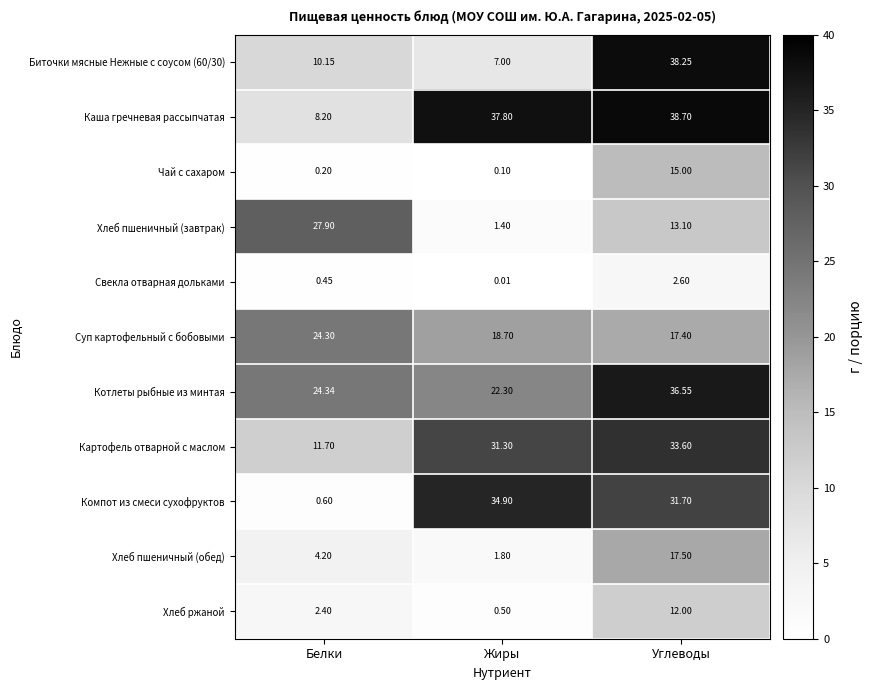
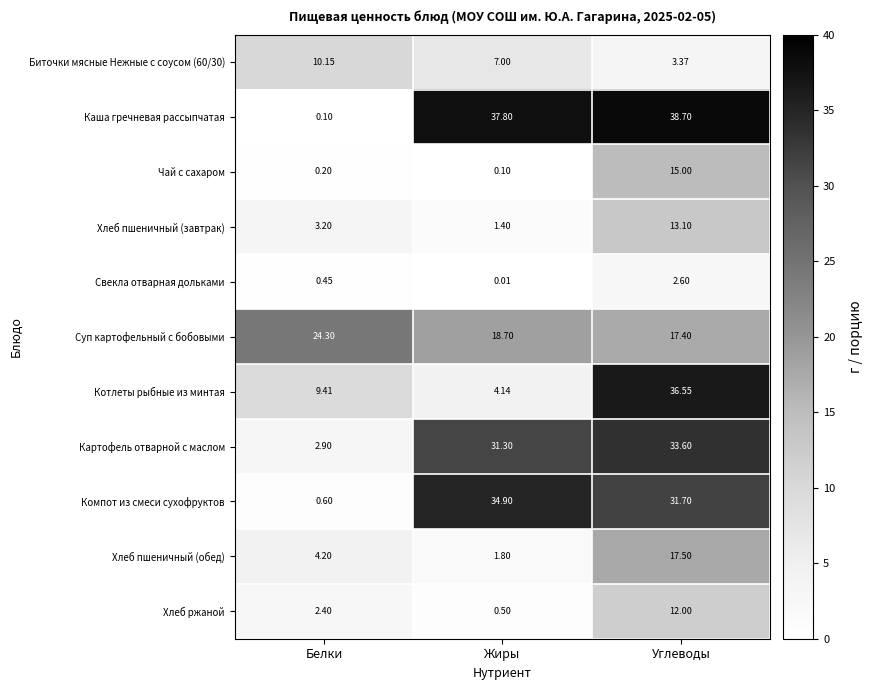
  {
    "Биточки мясные Нежные с соусом (60/30)": {
      "Белки": 10.15,
      "Жиры": 7.00,
-     "Углеводы": 38.25
+     "Углеводы": 3.37
    },
    "Каша гречневая рассыпчатая": {
-     "Белки": 8.20,
+     "Белки": 0.10,
      "Жиры": 37.80,
      "Углеводы": 38.70
    },
    "Чай с сахаром": {
      "Белки": 0.20,
      "Жиры": 0.10,
      "Углеводы": 15.00
    },
    "Хлеб пшеничный (завтрак)": {
-     "Белки": 27.90,
+     "Белки": 3.20,
      "Жиры": 1.40,
      "Углеводы": 13.10
    },
    "Свекла отварная дольками": {
      "Белки": 0.45,
      "Жиры": 0.01,
      "Углеводы": 2.60
    },
    "Суп картофельный с бобовыми": {
      "Белки": 24.30,
      "Жиры": 18.70,
      "Углеводы": 17.40
    },
    "Котлеты рыбные из минтая": {
-     "Белки": 24.34,
-     "Жиры": 22.30,
+     "Белки": 9.41,
+     "Жиры": 4.14,
      "Углеводы": 36.55
    },
    "Картофель отварной с маслом": {
-     "Белки": 11.70,
+     "Белки": 2.90,
      "Жиры": 31.30,
      "Углеводы": 33.60
    },
    "Компот из смеси сухофруктов": {
      "Белки": 0.60,
      "Жиры": 34.90,
      "Углеводы": 31.70
    },
    "Хлеб пшеничный (обед)": {
      "Белки": 4.20,
      "Жиры": 1.80,
      "Углеводы": 17.50
    },
    "Хлеб ржаной": {
      "Белки": 2.40,
      "Жиры": 0.50,
      "Углеводы": 12.00
    }
  }
